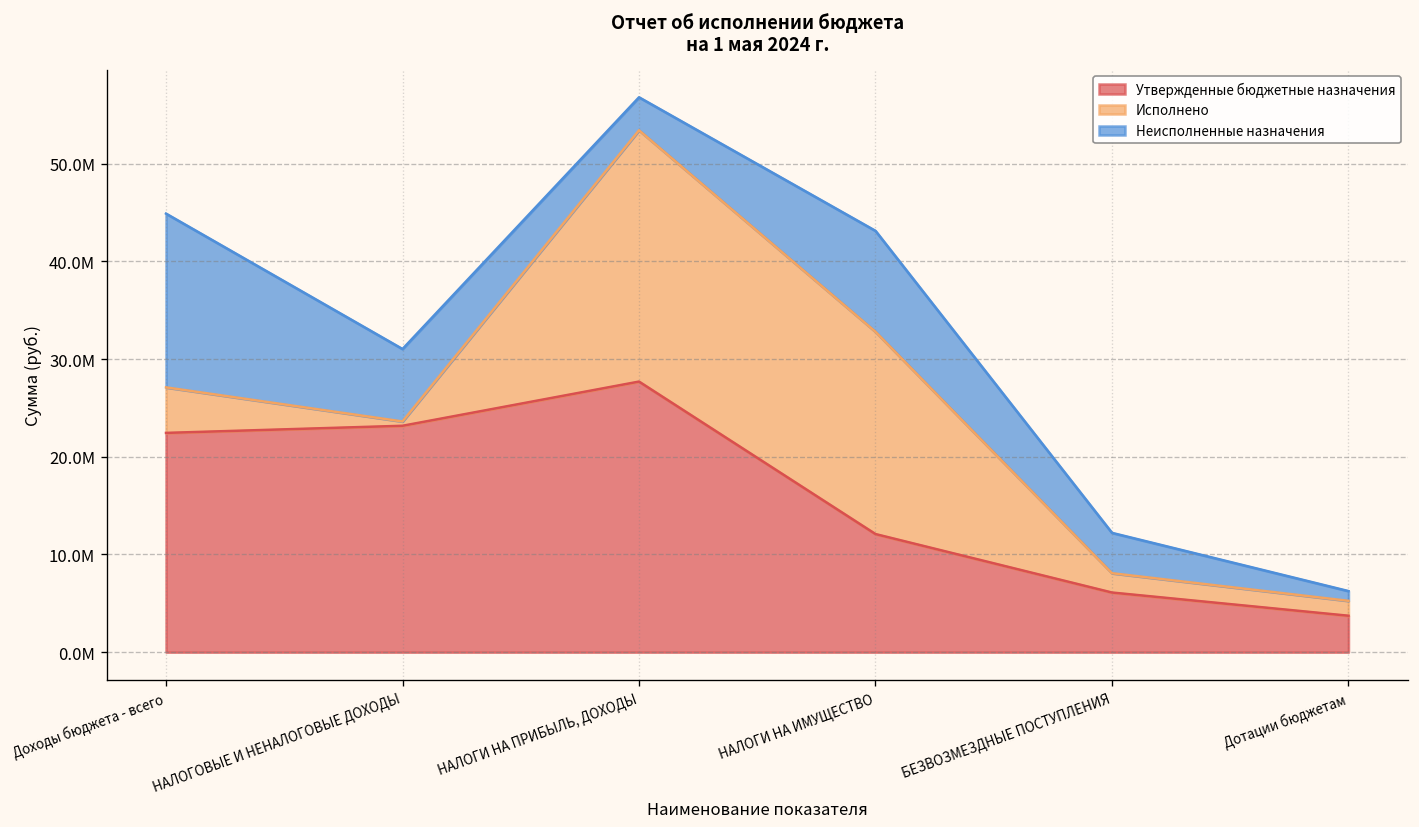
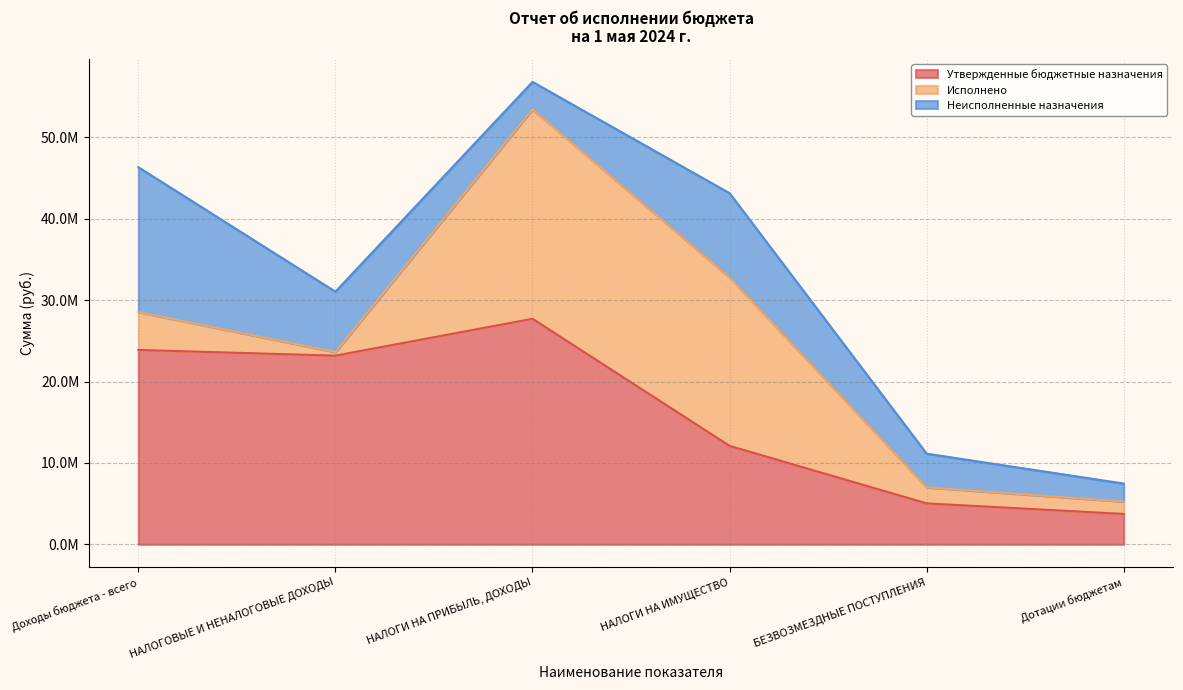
  {
    "Утвержденные бюджетные назначения": {
-     "Доходы бюджета - всего": 22000000,
+     "Доходы бюджета - всего": 24000000,
      "НАЛОГОВЫЕ И НЕНАЛОГОВЫЕ ДОХОДЫ": 23000000,
      "НАЛОГИ НА ПРИБЫЛЬ, ДОХОДЫ": 28000000,
      "НАЛОГИ НА ИМУЩЕСТВО": 12000000,
-     "БЕЗВОЗМЕЗДНЫЕ ПОСТУПЛЕНИЯ": 6000000,
+     "БЕЗВОЗМЕЗДНЫЕ ПОСТУПЛЕНИЯ": 5000000,
      "Дотации бюджетам": 4000000
    },
    "Исполнено": {
      "Доходы бюджета - всего": 5000000,
      "НАЛОГОВЫЕ И НЕНАЛОГОВЫЕ ДОХОДЫ": 0,
      "НАЛОГИ НА ПРИБЫЛЬ, ДОХОДЫ": 26000000,
      "НАЛОГИ НА ИМУЩЕСТВО": 21000000,
      "БЕЗВОЗМЕЗДНЫЕ ПОСТУПЛЕНИЯ": 2000000,
      "Дотации бюджетам": 2000000
    },
    "Неисполненные назначения": {
      "Доходы бюджета - всего": 18000000,
      "НАЛОГОВЫЕ И НЕНАЛОГОВЫЕ ДОХОДЫ": 7000000,
      "НАЛОГИ НА ПРИБЫЛЬ, ДОХОДЫ": 3000000,
      "НАЛОГИ НА ИМУЩЕСТВО": 10000000,
      "БЕЗВОЗМЕЗДНЫЕ ПОСТУПЛЕНИЯ": 4000000,
-     "Дотации бюджетам": 1000000
+     "Дотации бюджетам": 2000000
    }
  }
